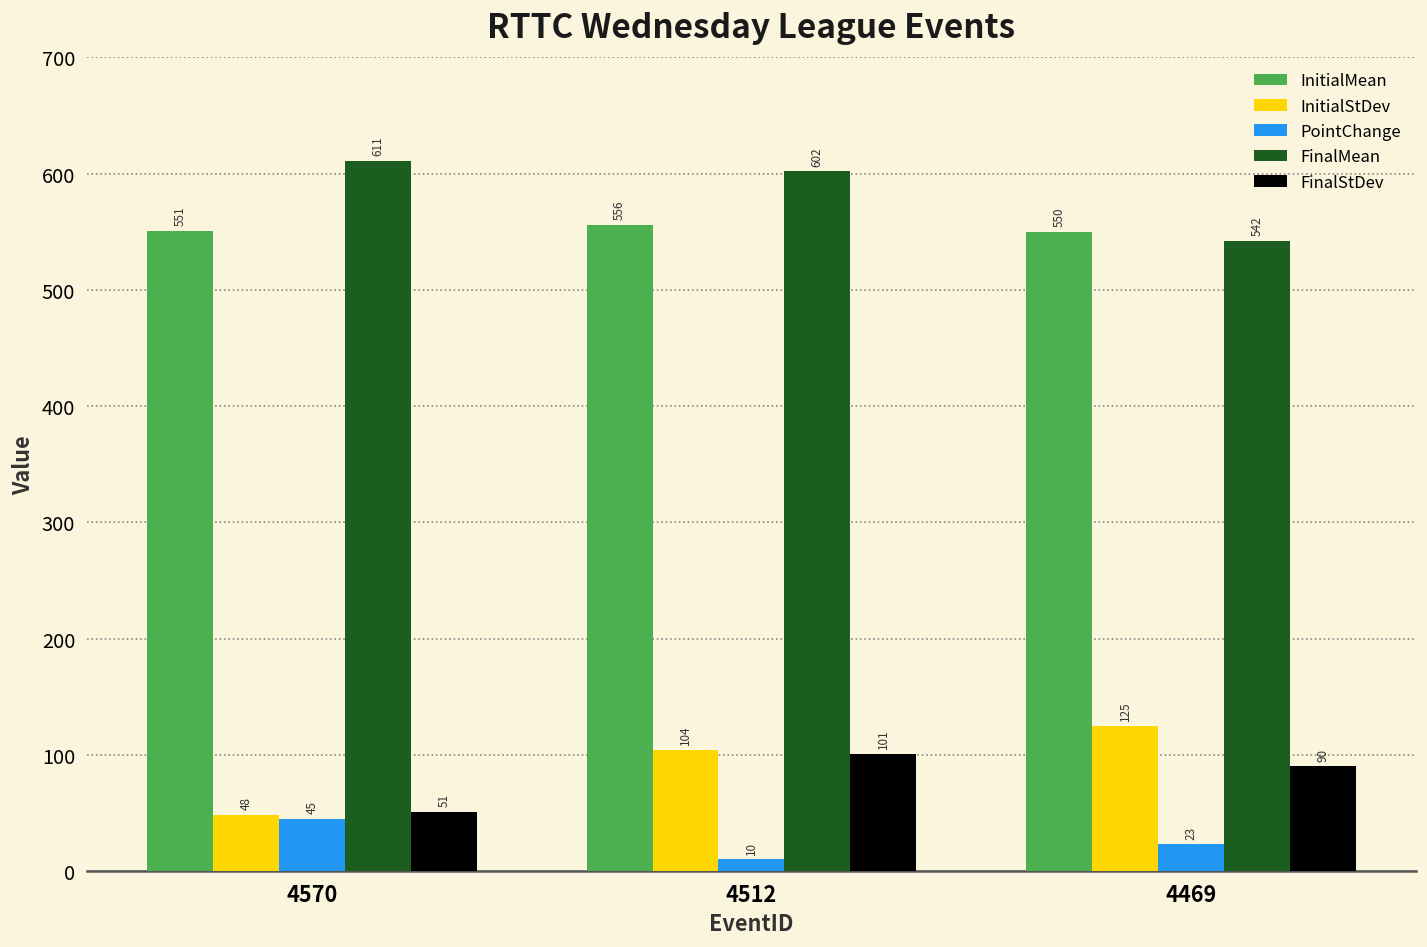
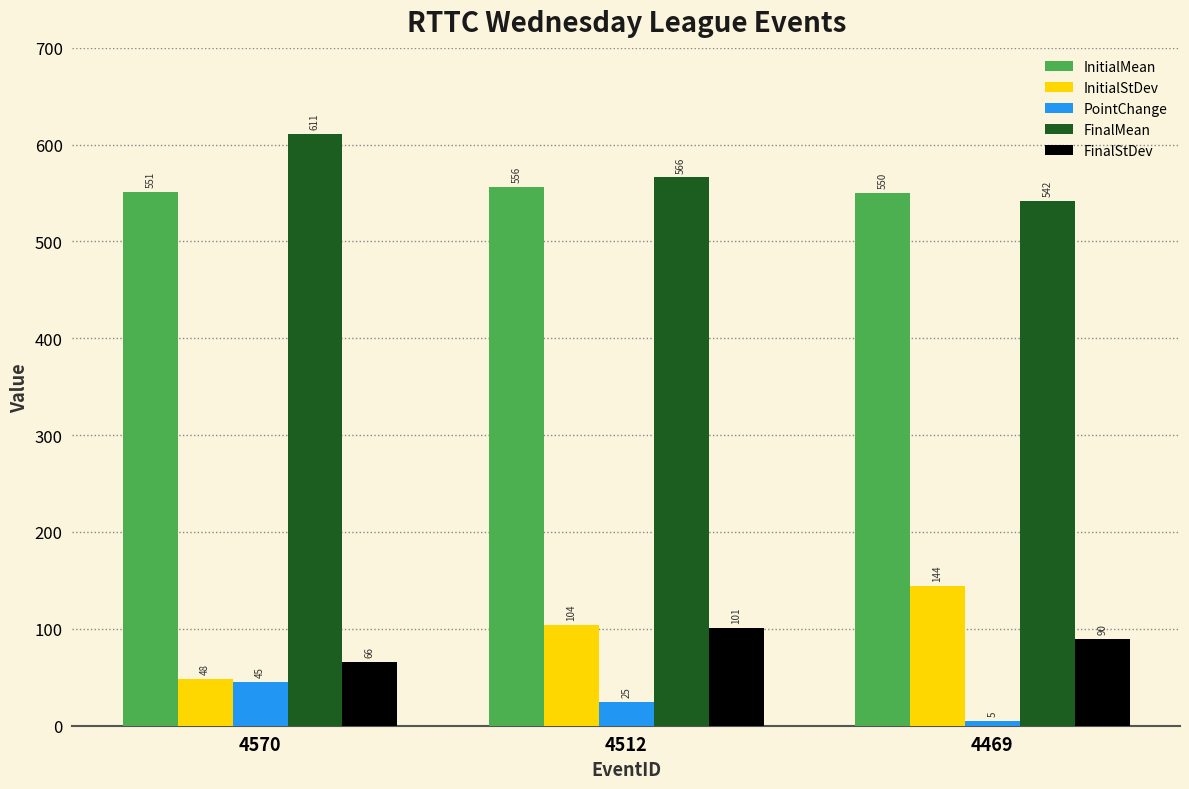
  {
    "InitialMean": {
      "4570": 551,
      "4512": 556,
      "4469": 550
    },
    "InitialStDev": {
      "4570": 48,
      "4512": 104,
-     "4469": 125
+     "4469": 144
    },
    "PointChange": {
      "4570": 45,
-     "4512": 10,
-     "4469": 23
+     "4512": 25,
+     "4469": 5
    },
    "FinalMean": {
      "4570": 611,
-     "4512": 602,
+     "4512": 566,
      "4469": 542
    },
    "FinalStDev": {
-     "4570": 51,
+     "4570": 66,
      "4512": 101,
      "4469": 90
    }
  }
